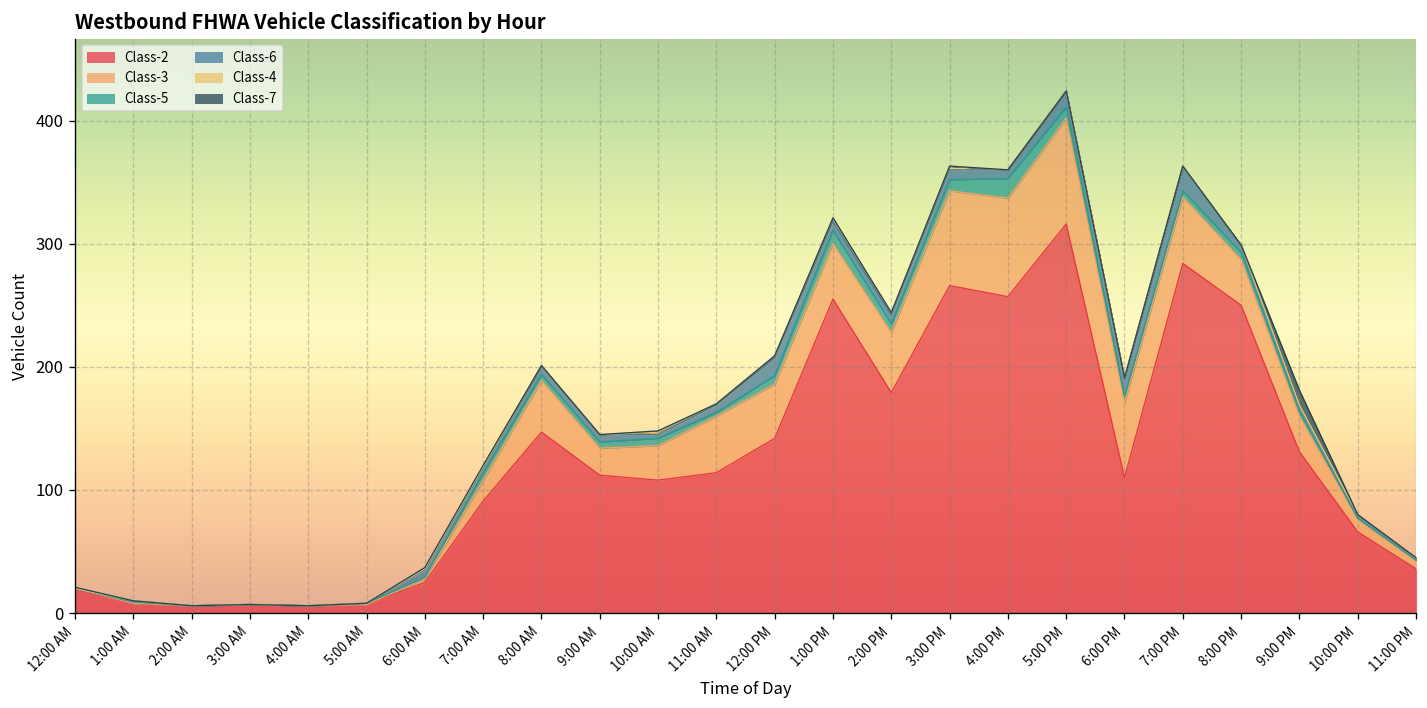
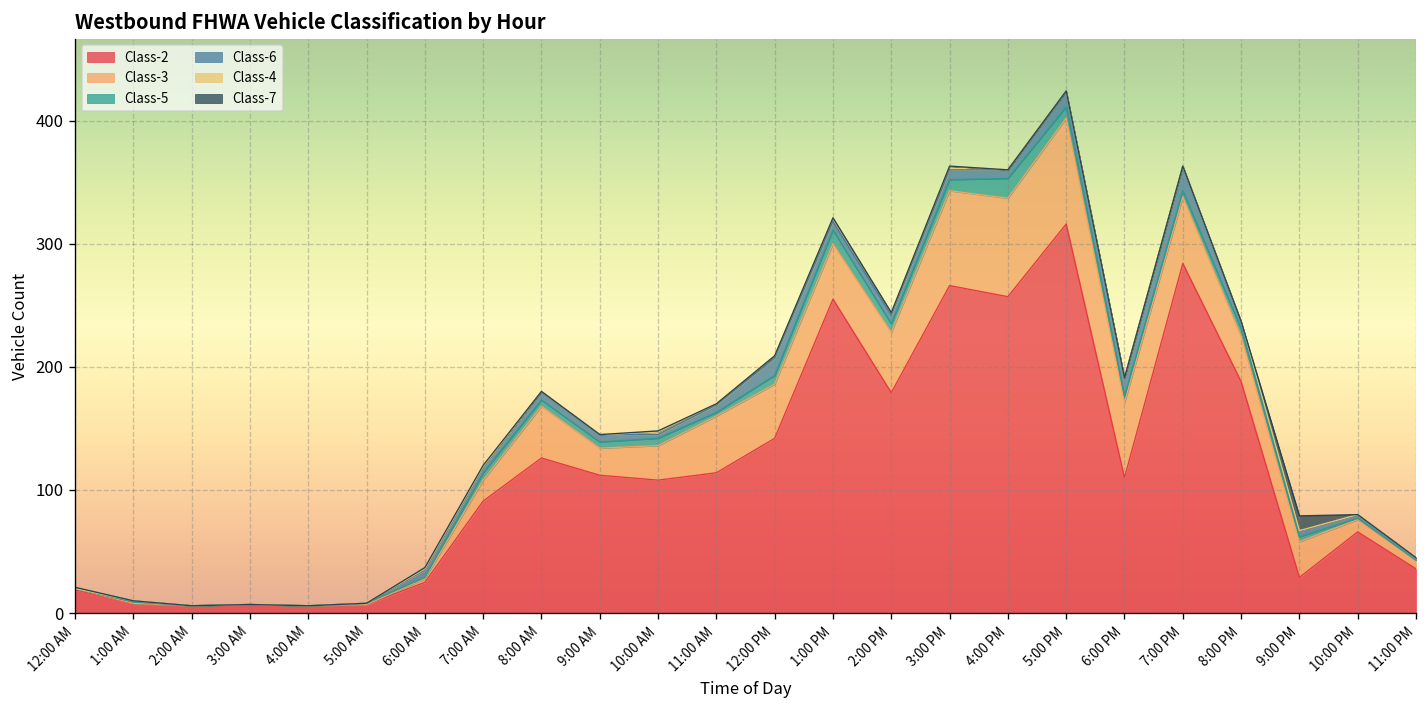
  {
    "Class-2": {
      "6:00 AM": 25,
      "7:00 AM": 91,
-     "8:00 AM": 147,
+     "8:00 AM": 126,
      "9:00 AM": 112,
      "10:00 AM": 108,
      "11:00 AM": 114,
      "12:00 PM": 142,
      "1:00 PM": 255,
      "2:00 PM": 179,
      "3:00 PM": 266,
      "4:00 PM": 257,
      "5:00 PM": 316,
      "6:00 PM": 110,
      "7:00 PM": 284,
-     "8:00 PM": 250,
-     "9:00 PM": 131,
+     "8:00 PM": 188,
+     "9:00 PM": 29,
      "10:00 PM": 66,
      "11:00 PM": 36
    },
    "Class-7": {
      "9:00 PM": 12
    }
  }
